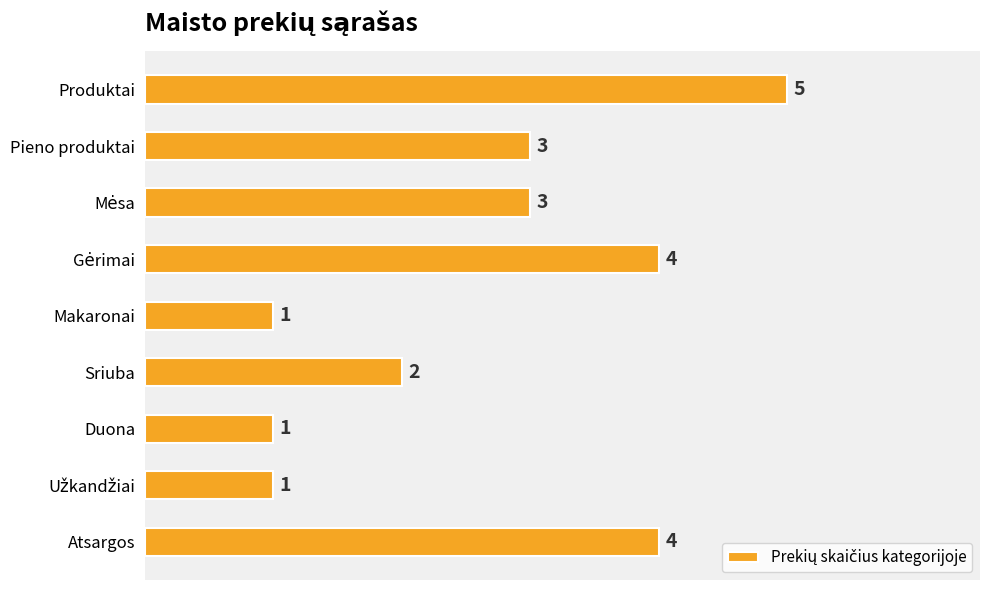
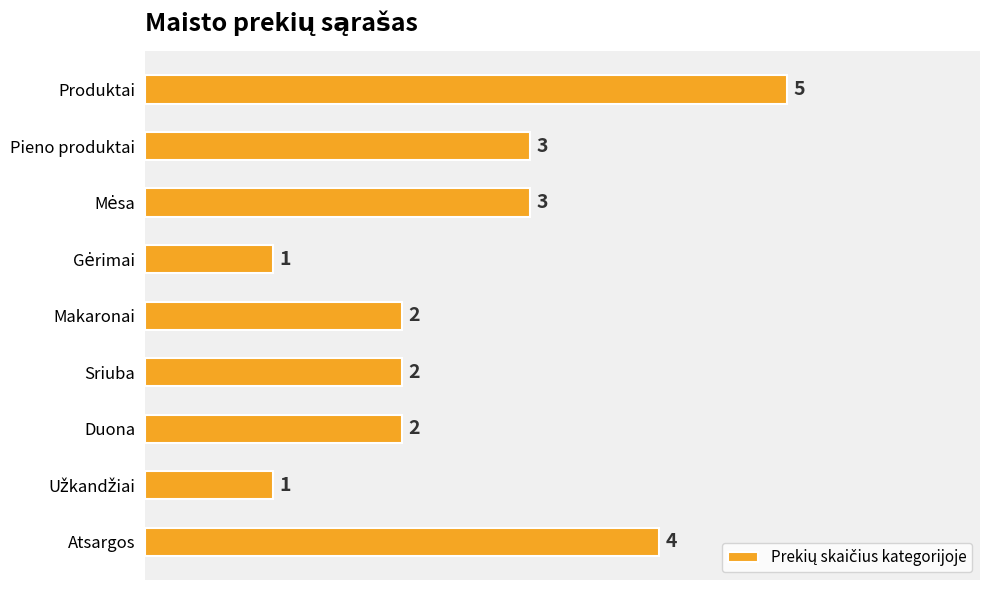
  {
    "Produktai": 5,
    "Pieno produktai": 3,
    "Mėsa": 3,
-   "Gėrimai": 4,
-   "Makaronai": 1,
+   "Gėrimai": 1,
+   "Makaronai": 2,
    "Sriuba": 2,
-   "Duona": 1,
+   "Duona": 2,
    "Užkandžiai": 1,
    "Atsargos": 4
  }
